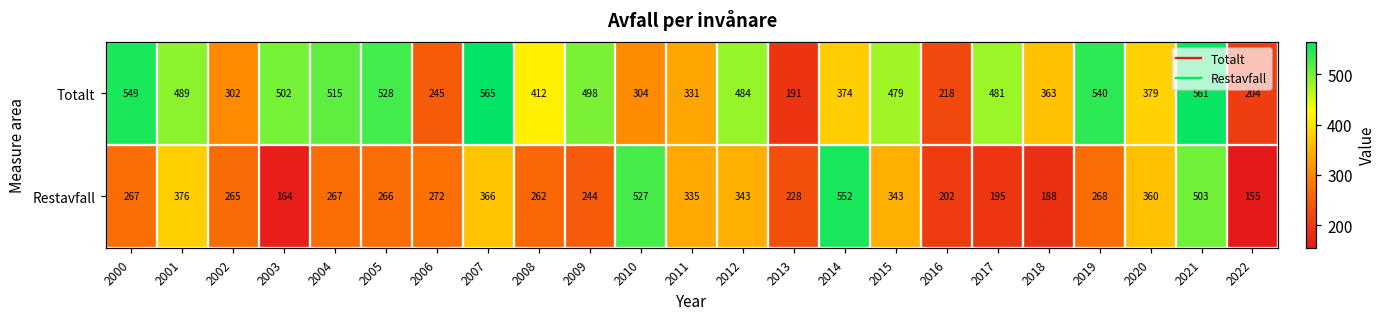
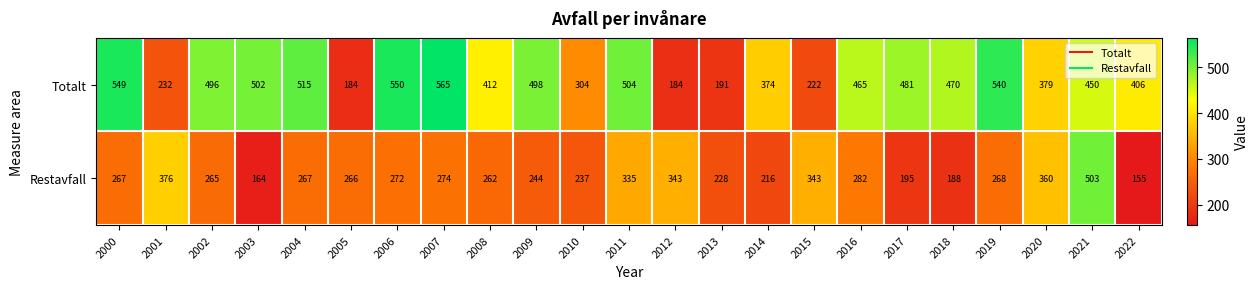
  {
    "Totalt": {
      "2000": 549,
-     "2001": 489,
-     "2002": 302,
+     "2001": 232,
+     "2002": 496,
      "2003": 502,
      "2004": 515,
-     "2005": 528,
-     "2006": 245,
+     "2005": 184,
+     "2006": 550,
      "2007": 565,
      "2008": 412,
      "2009": 498,
      "2010": 304,
-     "2011": 331,
-     "2012": 484,
+     "2011": 504,
+     "2012": 184,
      "2013": 191,
      "2014": 374,
-     "2015": 479,
-     "2016": 218,
+     "2015": 222,
+     "2016": 465,
      "2017": 481,
-     "2018": 363,
+     "2018": 470,
      "2019": 540,
      "2020": 379,
-     "2021": 561,
-     "2022": 204
+     "2021": 450,
+     "2022": 406
    },
    "Restavfall": {
      "2000": 267,
      "2001": 376,
      "2002": 265,
      "2003": 164,
      "2004": 267,
      "2005": 266,
      "2006": 272,
-     "2007": 366,
+     "2007": 274,
      "2008": 262,
      "2009": 244,
-     "2010": 527,
+     "2010": 237,
      "2011": 335,
      "2012": 343,
      "2013": 228,
-     "2014": 552,
+     "2014": 216,
      "2015": 343,
-     "2016": 202,
+     "2016": 282,
      "2017": 195,
      "2018": 188,
      "2019": 268,
      "2020": 360,
      "2021": 503,
      "2022": 155
    }
  }
